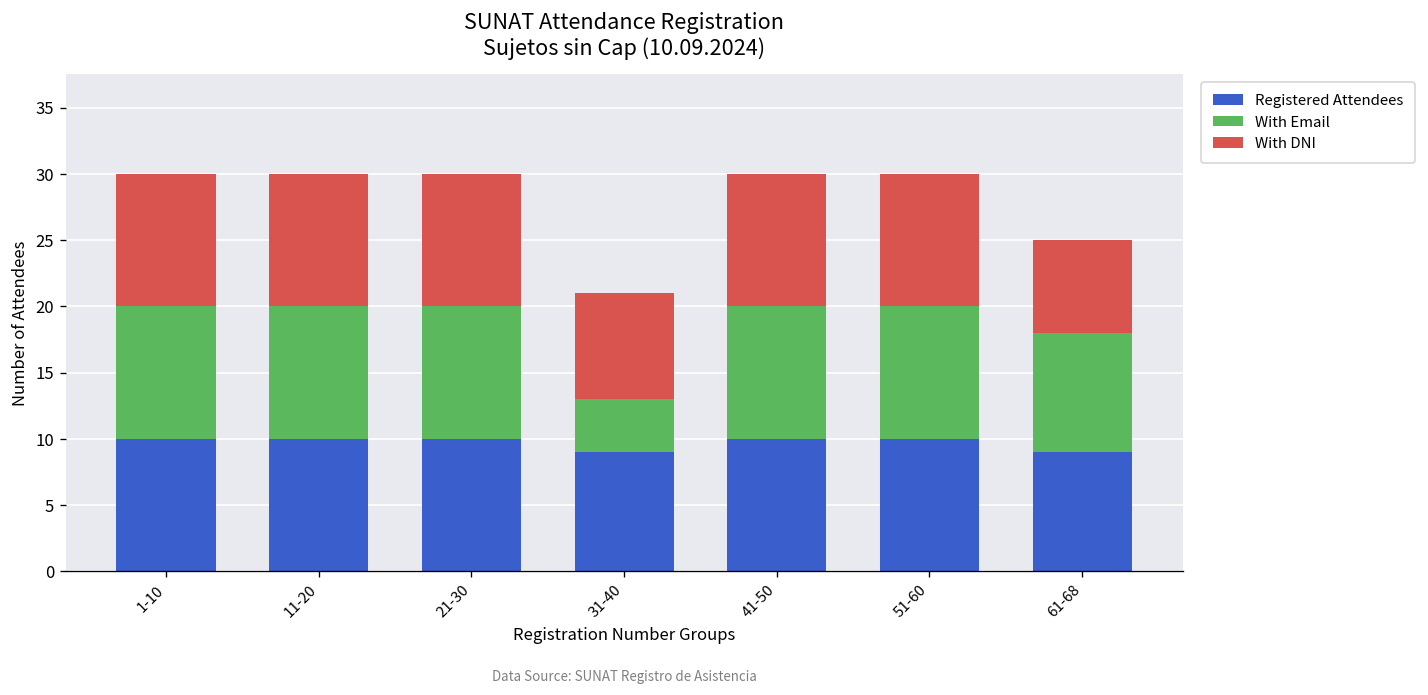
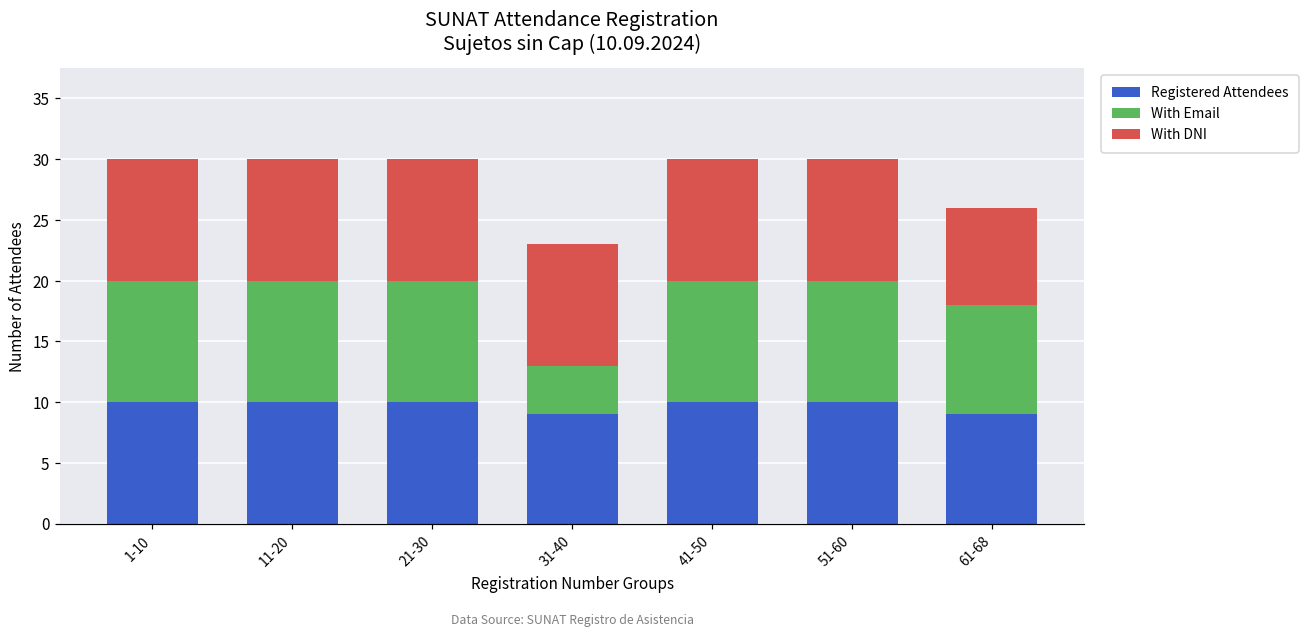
  {
    "Registered Attendees": {
      "1-10": 10,
      "11-20": 10,
      "21-30": 10,
      "31-40": 9,
      "41-50": 10,
      "51-60": 10,
      "61-68": 9
    },
    "With Email": {
      "1-10": 10,
      "11-20": 10,
      "21-30": 10,
      "31-40": 4,
      "41-50": 10,
      "51-60": 10,
      "61-68": 9
    },
    "With DNI": {
      "1-10": 10,
      "11-20": 10,
      "21-30": 10,
-     "31-40": 8,
+     "31-40": 10,
      "41-50": 10,
      "51-60": 10,
-     "61-68": 7
+     "61-68": 8
    }
  }
